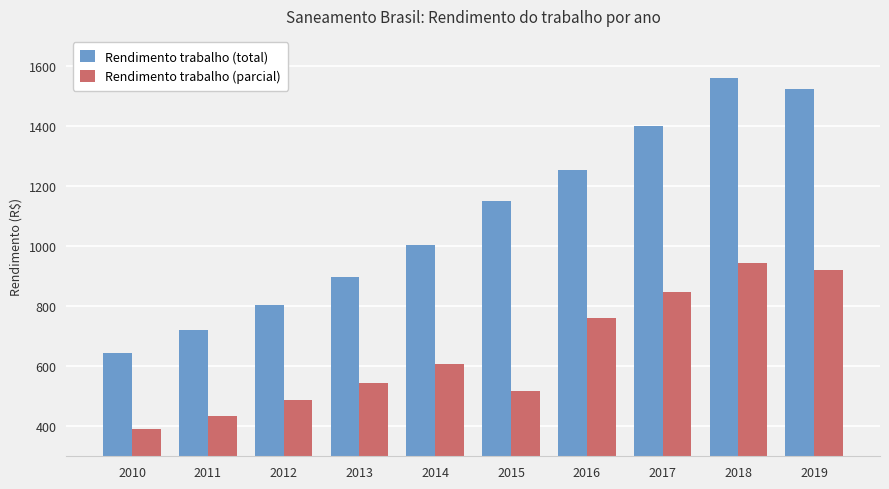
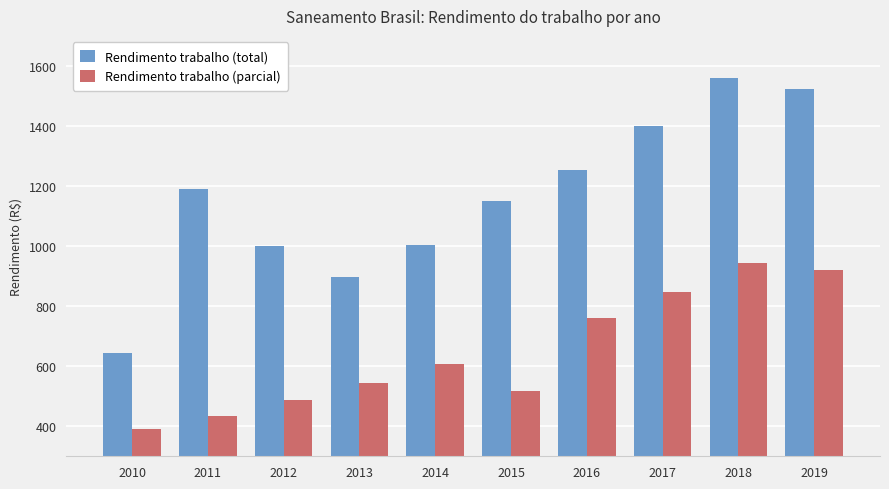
  {
    "Rendimento trabalho (total)": {
      "2010": 640,
-     "2011": 720,
-     "2012": 800,
+     "2011": 1190,
+     "2012": 1000,
      "2013": 900,
      "2014": 1000,
      "2015": 1150,
      "2016": 1250,
      "2017": 1400,
      "2018": 1560,
      "2019": 1520
    },
    "Rendimento trabalho (parcial)": {
      "2010": 390,
      "2011": 440,
      "2012": 490,
      "2013": 540,
      "2014": 610,
      "2015": 520,
      "2016": 760,
      "2017": 850,
      "2018": 940,
      "2019": 920
    }
  }
